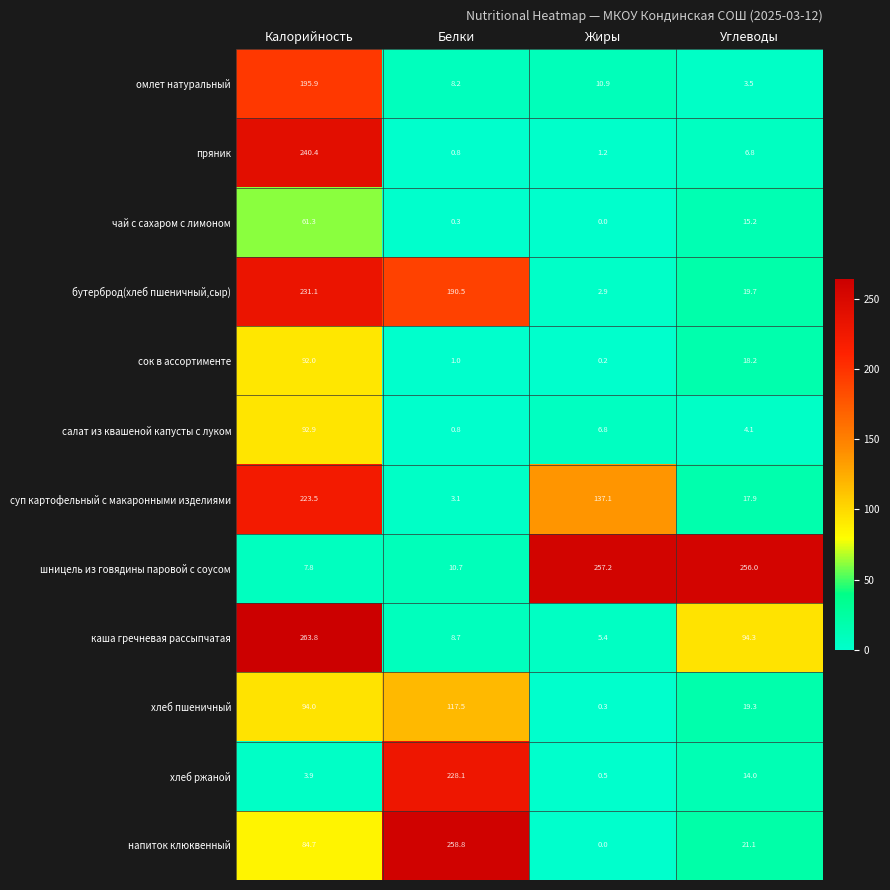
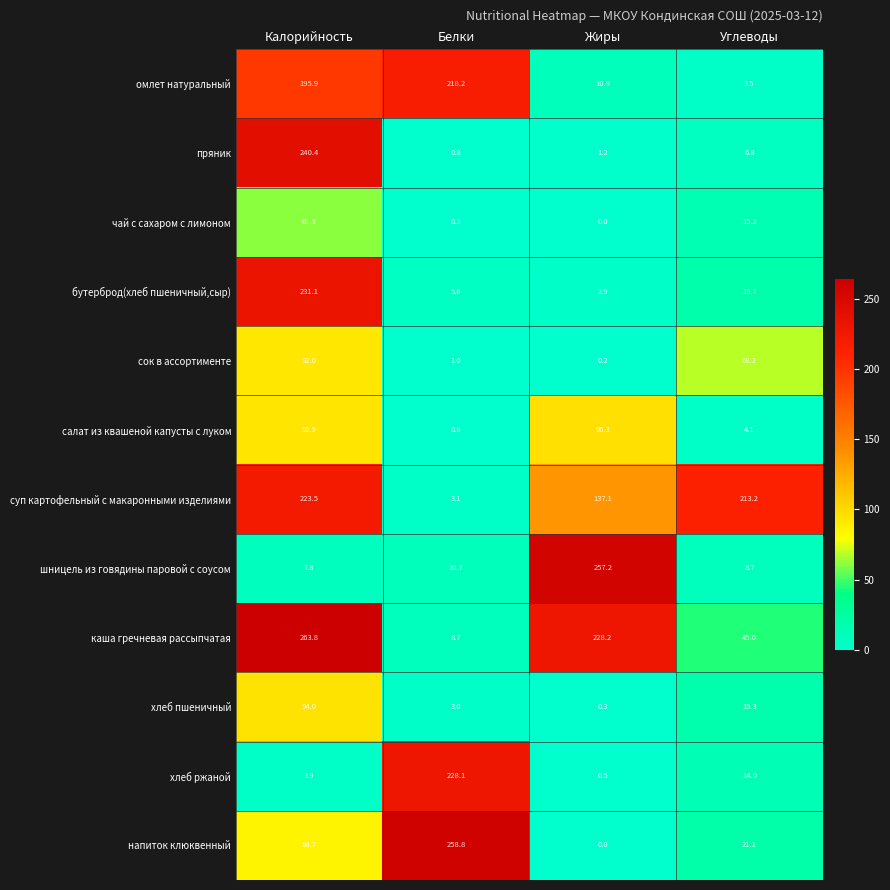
  {
    "омлет натуральный": {
      "Калорийность": 195.9,
-     "Белки": 8.2,
+     "Белки": 218.2,
      "Жиры": 10.9,
      "Углеводы": 3.5
    },
    "пряник": {
      "Калорийность": 240.4,
      "Белки": 0.8,
      "Жиры": 1.2,
      "Углеводы": 6.8
    },
    "чай с сахаром с лимоном": {
      "Калорийность": 61.3,
      "Белки": 0.3,
      "Жиры": 0.0,
      "Углеводы": 15.2
    },
    "бутерброд(хлеб пшеничный,сыр)": {
      "Калорийность": 231.1,
-     "Белки": 190.5,
+     "Белки": 5.6,
      "Жиры": 2.9,
      "Углеводы": 19.7
    },
    "сок в ассортименте": {
      "Калорийность": 92.0,
      "Белки": 1.0,
      "Жиры": 0.2,
-     "Углеводы": 18.2
+     "Углеводы": 68.2
    },
    "салат из квашеной капусты с луком": {
      "Калорийность": 92.9,
      "Белки": 0.8,
-     "Жиры": 6.8,
+     "Жиры": 96.3,
      "Углеводы": 4.1
    },
    "суп картофельный с макаронными изделиями": {
      "Калорийность": 223.5,
      "Белки": 3.1,
      "Жиры": 137.1,
-     "Углеводы": 17.9
+     "Углеводы": 213.2
    },
    "шницель из говядины паровой с соусом": {
      "Калорийность": 7.8,
      "Белки": 10.7,
      "Жиры": 257.2,
-     "Углеводы": 256.0
+     "Углеводы": 8.7
    },
    "каша гречневая рассыпчатая": {
      "Калорийность": 263.8,
      "Белки": 8.7,
-     "Жиры": 5.4,
-     "Углеводы": 94.3
+     "Жиры": 228.2,
+     "Углеводы": 45.0
    },
    "хлеб пшеничный": {
      "Калорийность": 94.0,
-     "Белки": 117.5,
+     "Белки": 3.0,
      "Жиры": 0.3,
      "Углеводы": 19.3
    },
    "хлеб ржаной": {
      "Калорийность": 3.9,
      "Белки": 228.1,
      "Жиры": 0.5,
      "Углеводы": 14.0
    },
    "напиток клюквенный": {
      "Калорийность": 84.7,
      "Белки": 258.8,
      "Жиры": 0.0,
      "Углеводы": 21.1
    }
  }
